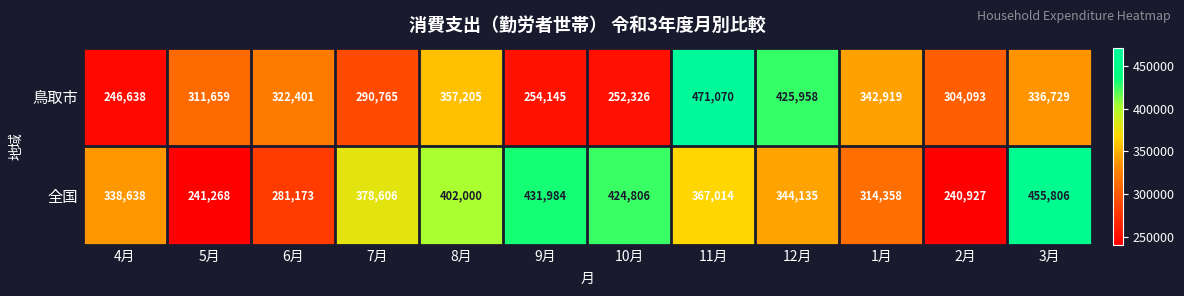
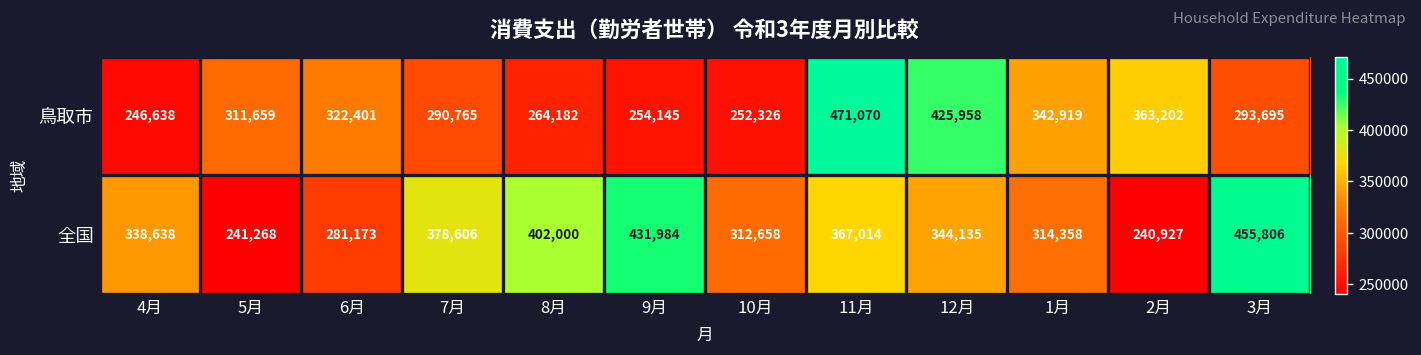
  {
    "鳥取市": {
      "4月": "246,638",
      "5月": "311,659",
      "6月": "322,401",
      "7月": "290,765",
-     "8月": "357,205",
+     "8月": "264,182",
      "9月": "254,145",
      "10月": "252,326",
      "11月": "471,070",
      "12月": "425,958",
      "1月": "342,919",
-     "2月": "304,093",
-     "3月": "336,729"
+     "2月": "363,202",
+     "3月": "293,695"
    },
    "全国": {
      "4月": "338,638",
      "5月": "241,268",
      "6月": "281,173",
      "7月": "378,606",
      "8月": "402,000",
      "9月": "431,984",
-     "10月": "424,806",
+     "10月": "312,658",
      "11月": "367,014",
      "12月": "344,135",
      "1月": "314,358",
      "2月": "240,927",
      "3月": "455,806"
    }
  }
